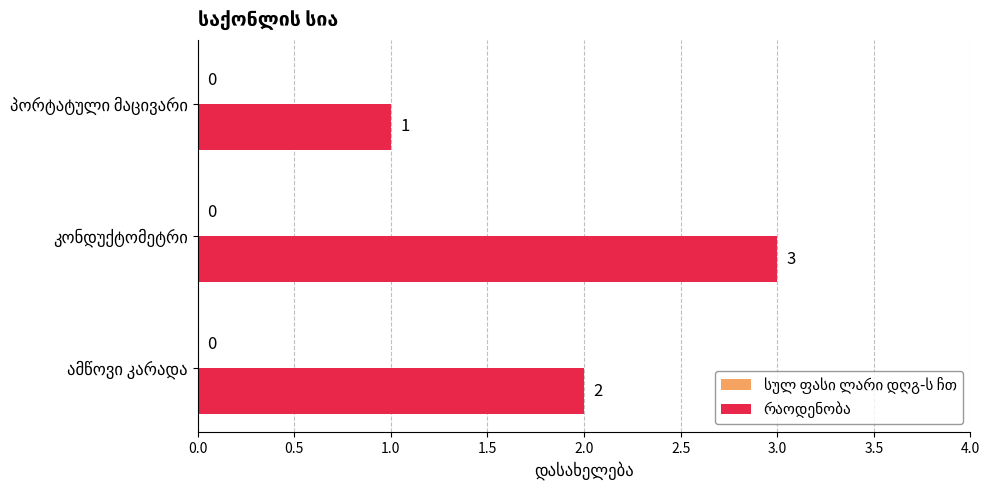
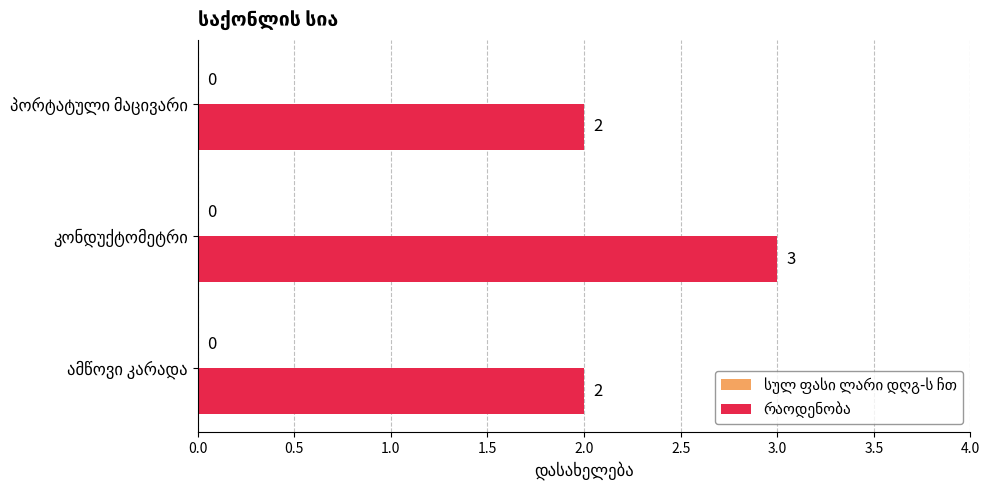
  {
    "სულ ფასი ლარი დღგ-ს ჩთ": {
      "პორტატული მაცივარი": 0,
      "კონდუქტომეტრი": 0,
      "ამწოვი კარადა": 0
    },
    "რაოდენობა": {
-     "პორტატული მაცივარი": 1,
+     "პორტატული მაცივარი": 2,
      "კონდუქტომეტრი": 3,
      "ამწოვი კარადა": 2
    }
  }
